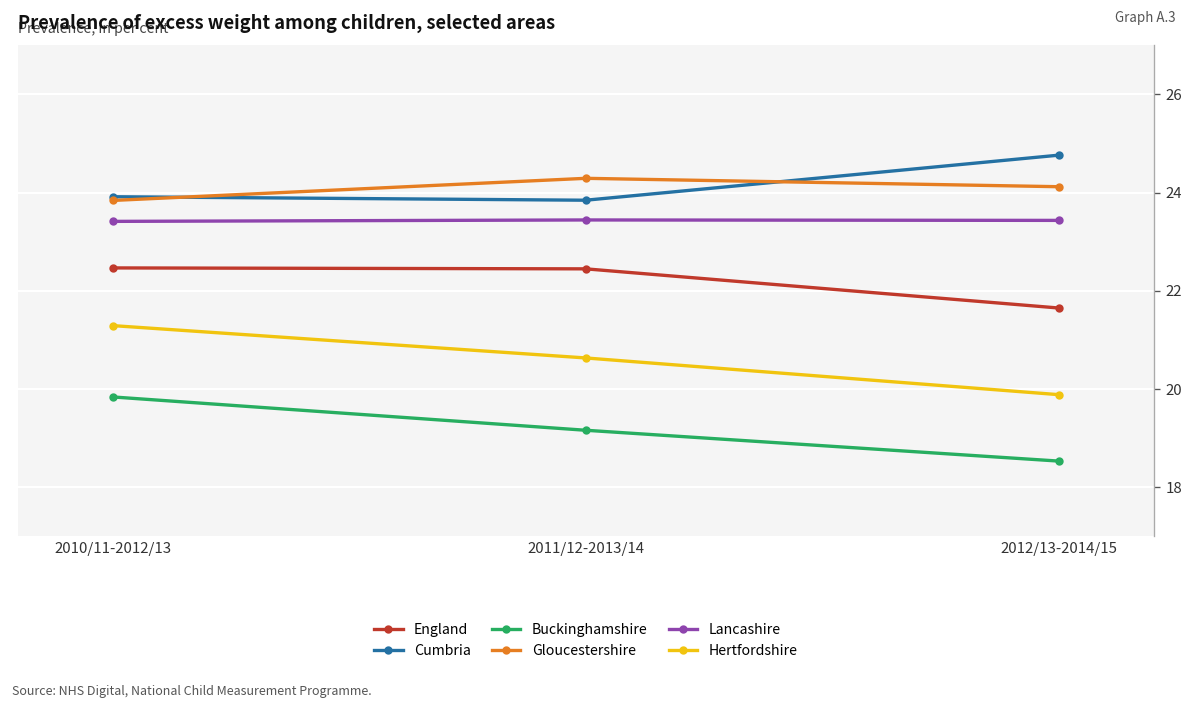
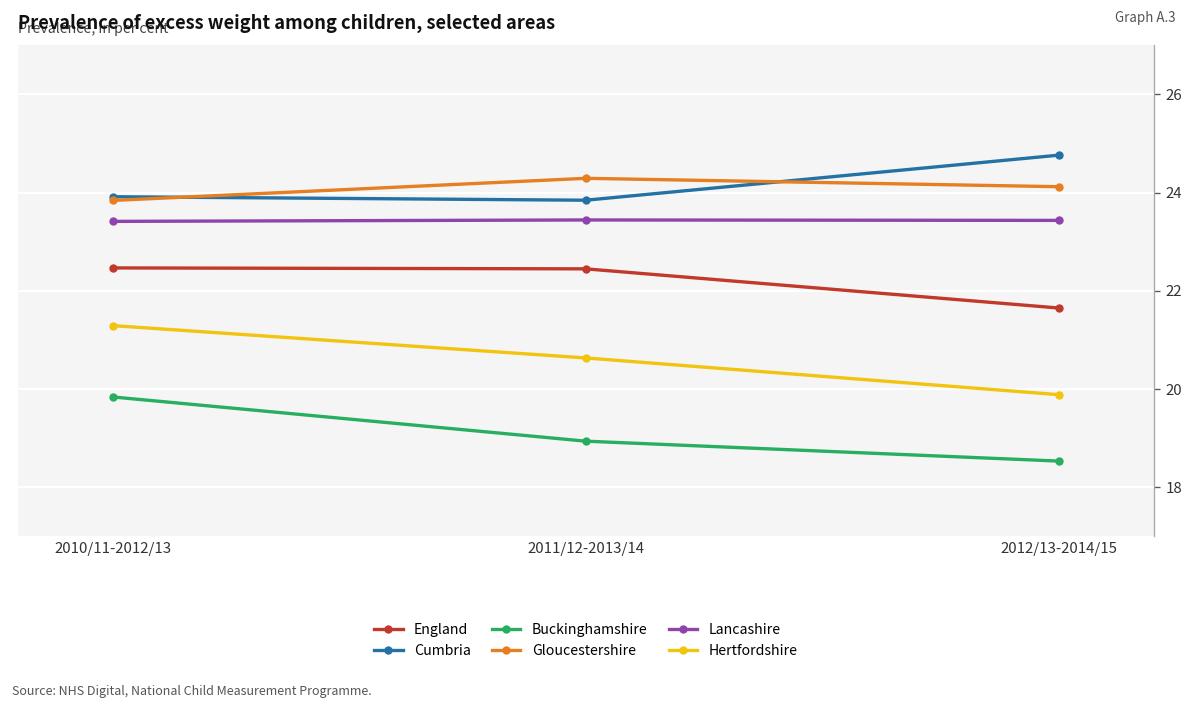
  {
    "England": {
      "2010/11-2012/13": 22.5,
      "2011/12-2013/14": 22.4,
      "2012/13-2014/15": 21.6
    },
    "Cumbria": {
      "2010/11-2012/13": 23.9,
      "2011/12-2013/14": 23.8,
      "2012/13-2014/15": 24.8
    },
    "Buckinghamshire": {
      "2010/11-2012/13": 19.8,
-     "2011/12-2013/14": 19.2,
+     "2011/12-2013/14": 18.9,
      "2012/13-2014/15": 18.5
    },
    "Gloucestershire": {
      "2010/11-2012/13": 23.8,
      "2011/12-2013/14": 24.3,
      "2012/13-2014/15": 24.1
    },
    "Lancashire": {
      "2010/11-2012/13": 23.4,
      "2011/12-2013/14": 23.4,
      "2012/13-2014/15": 23.4
    },
    "Hertfordshire": {
      "2010/11-2012/13": 21.3,
      "2011/12-2013/14": 20.6,
      "2012/13-2014/15": 19.9
    }
  }
